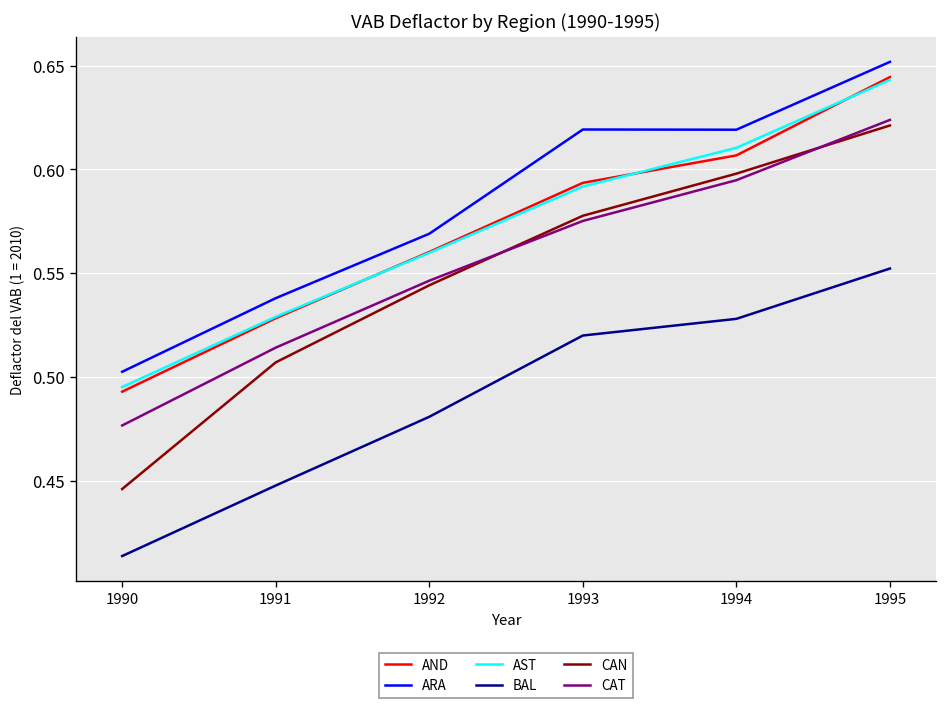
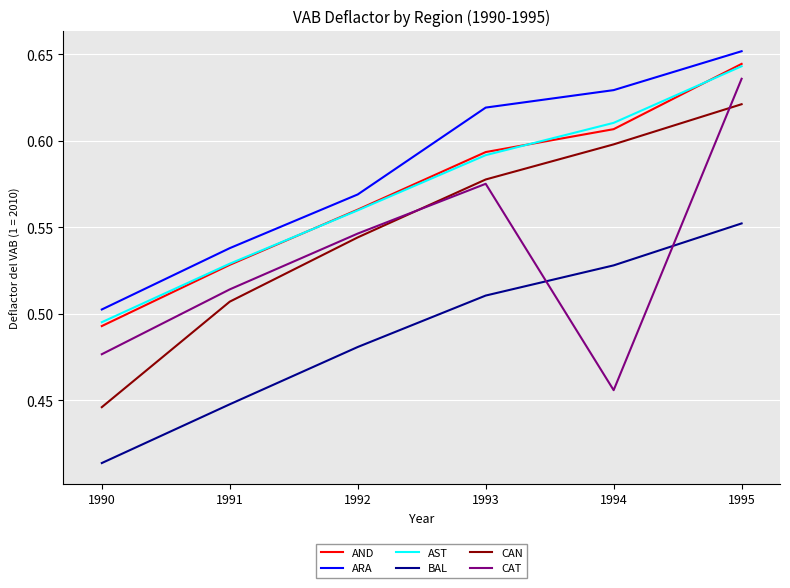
  {
    "AND": {
      "1990": 0.493,
      "1993": 0.593,
      "1994": 0.607
    },
    "ARA": {
      "1990": 0.502,
      "1991": 0.538,
      "1992": 0.569,
      "1993": 0.619,
-     "1994": 0.619,
+     "1994": 0.629,
      "1995": 0.652
    },
    "AST": {
      "1990": 0.495,
      "1993": 0.592,
      "1994": 0.610
    },
    "BAL": {
      "1990": 0.414,
      "1991": 0.448,
      "1992": 0.481,
-     "1993": 0.520,
+     "1993": 0.511,
      "1994": 0.528,
      "1995": 0.552
    },
    "CAN": {
      "1990": 0.446,
      "1991": 0.507,
      "1992": 0.544,
      "1993": 0.578,
      "1994": 0.598,
      "1995": 0.621
    },
    "CAT": {
      "1990": 0.477,
      "1991": 0.514,
      "1992": 0.546,
      "1993": 0.575,
-     "1994": 0.595,
-     "1995": 0.624
+     "1994": 0.456,
+     "1995": 0.636
    }
  }
